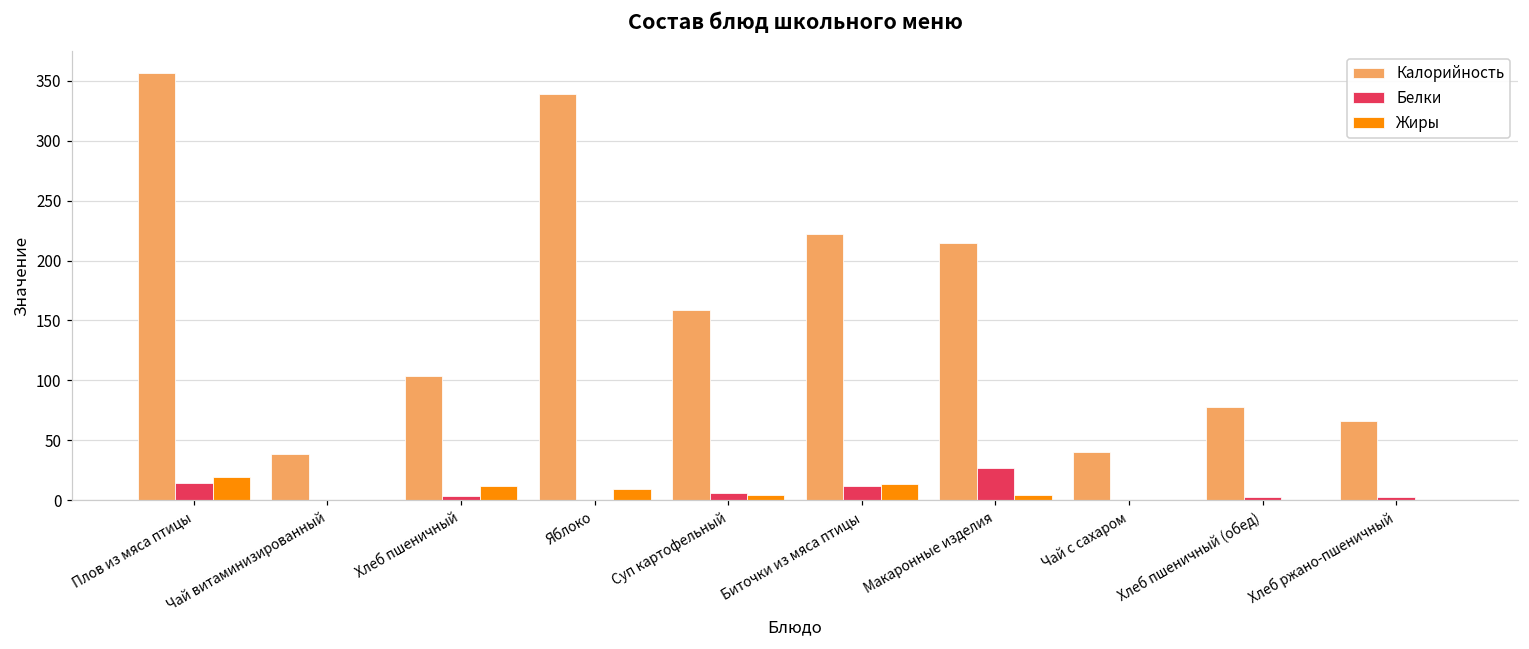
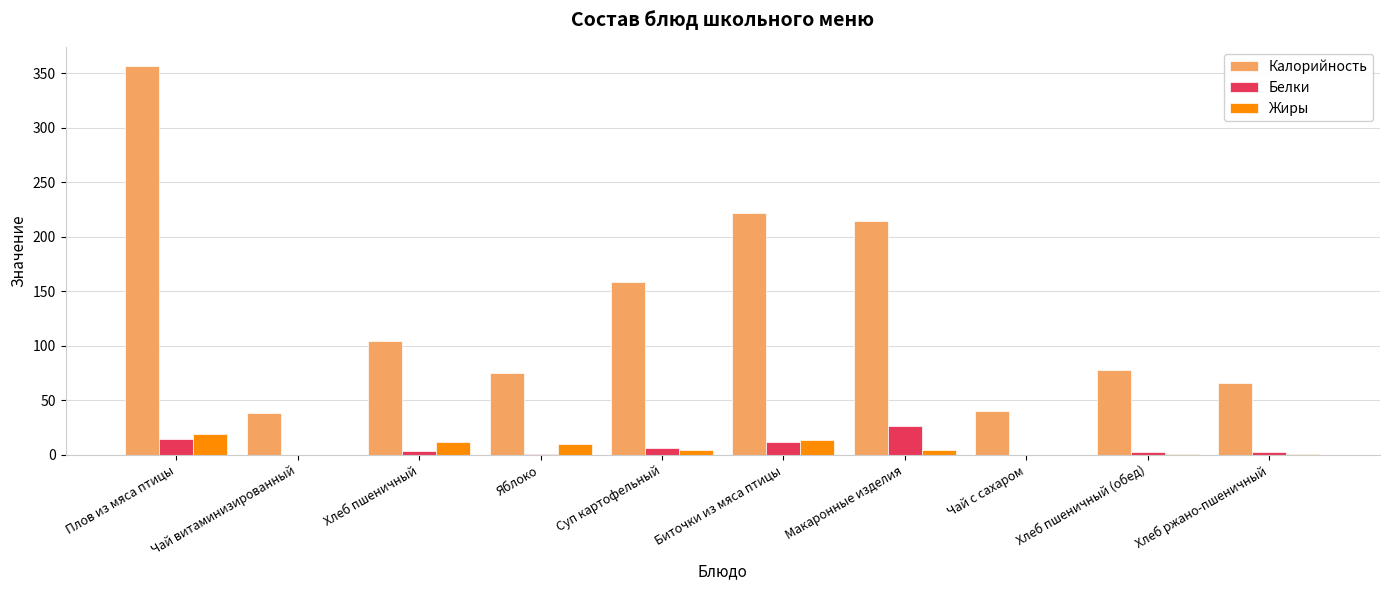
  {
    "Калорийность": {
      "Плов из мяса птицы": 357,
      "Чай витаминизированный": 39,
      "Хлеб пшеничный": 104,
-     "Яблоко": 339,
+     "Яблоко": 75,
      "Суп картофельный": 159,
      "Биточки из мяса птицы": 222,
      "Макаронные изделия": 214,
      "Чай с сахаром": 40,
      "Хлеб пшеничный (обед)": 78,
      "Хлеб ржано-пшеничный": 66
    },
    "Белки": {
      "Плов из мяса птицы": 14,
      "Чай витаминизированный": 0,
      "Хлеб пшеничный": 3,
      "Суп картофельный": 6,
      "Биточки из мяса птицы": 12,
      "Макаронные изделия": 27,
      "Чай с сахаром": 0,
      "Хлеб пшеничный (обед)": 2,
      "Хлеб ржано-пшеничный": 2
    },
    "Жиры": {
      "Плов из мяса птицы": 19,
      "Чай витаминизированный": 0,
      "Хлеб пшеничный": 12,
      "Яблоко": 10,
      "Суп картофельный": 5,
      "Биточки из мяса птицы": 14,
      "Макаронные изделия": 5,
      "Чай с сахаром": 0
    }
  }
